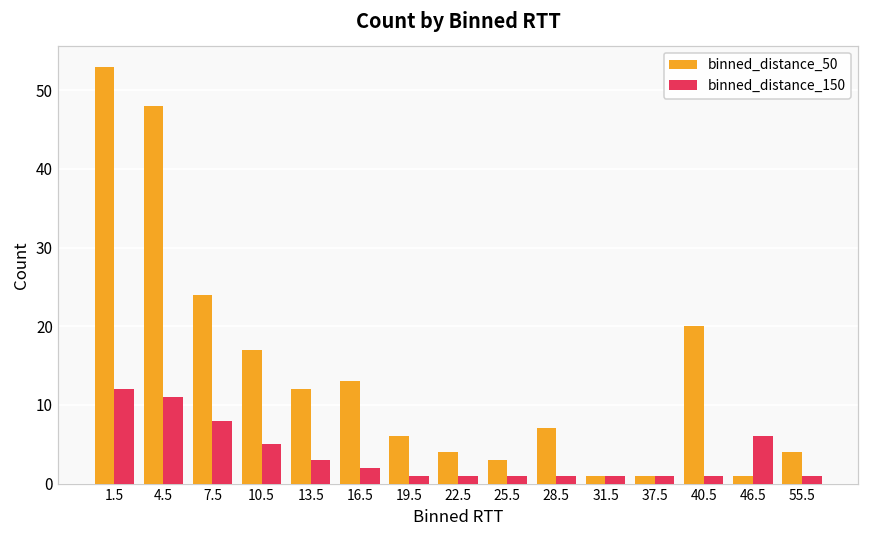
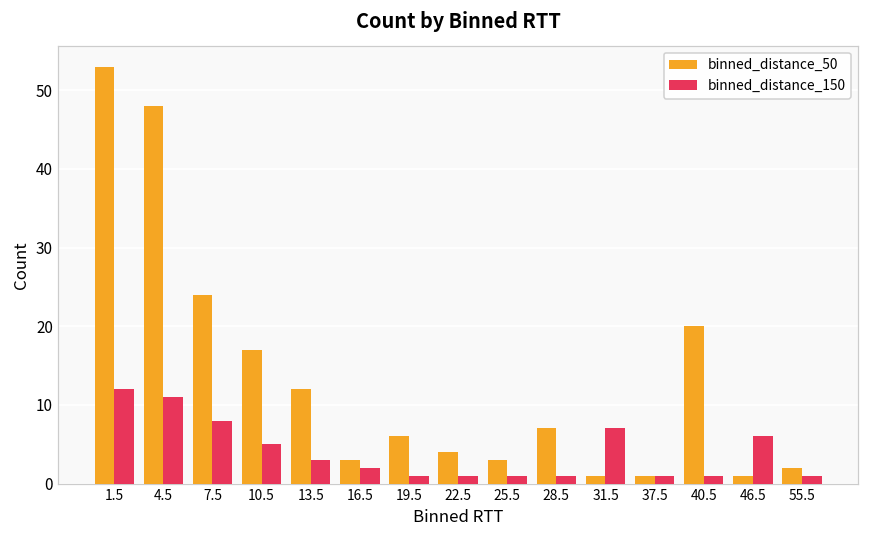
  {
    "binned_distance_50": {
      "1.5": 53,
      "4.5": 48,
      "7.5": 24,
      "10.5": 17,
      "13.5": 12,
-     "16.5": 13,
+     "16.5": 3,
      "19.5": 6,
      "22.5": 4,
      "25.5": 3,
      "28.5": 7,
      "31.5": 1,
      "37.5": 1,
      "40.5": 20,
      "46.5": 1,
-     "55.5": 4
+     "55.5": 2
    },
    "binned_distance_150": {
      "1.5": 12,
      "4.5": 11,
      "7.5": 8,
      "10.5": 5,
      "13.5": 3,
      "16.5": 2,
      "19.5": 1,
      "22.5": 1,
      "25.5": 1,
      "28.5": 1,
-     "31.5": 1,
+     "31.5": 7,
      "37.5": 1,
      "40.5": 1,
      "46.5": 6,
      "55.5": 1
    }
  }
